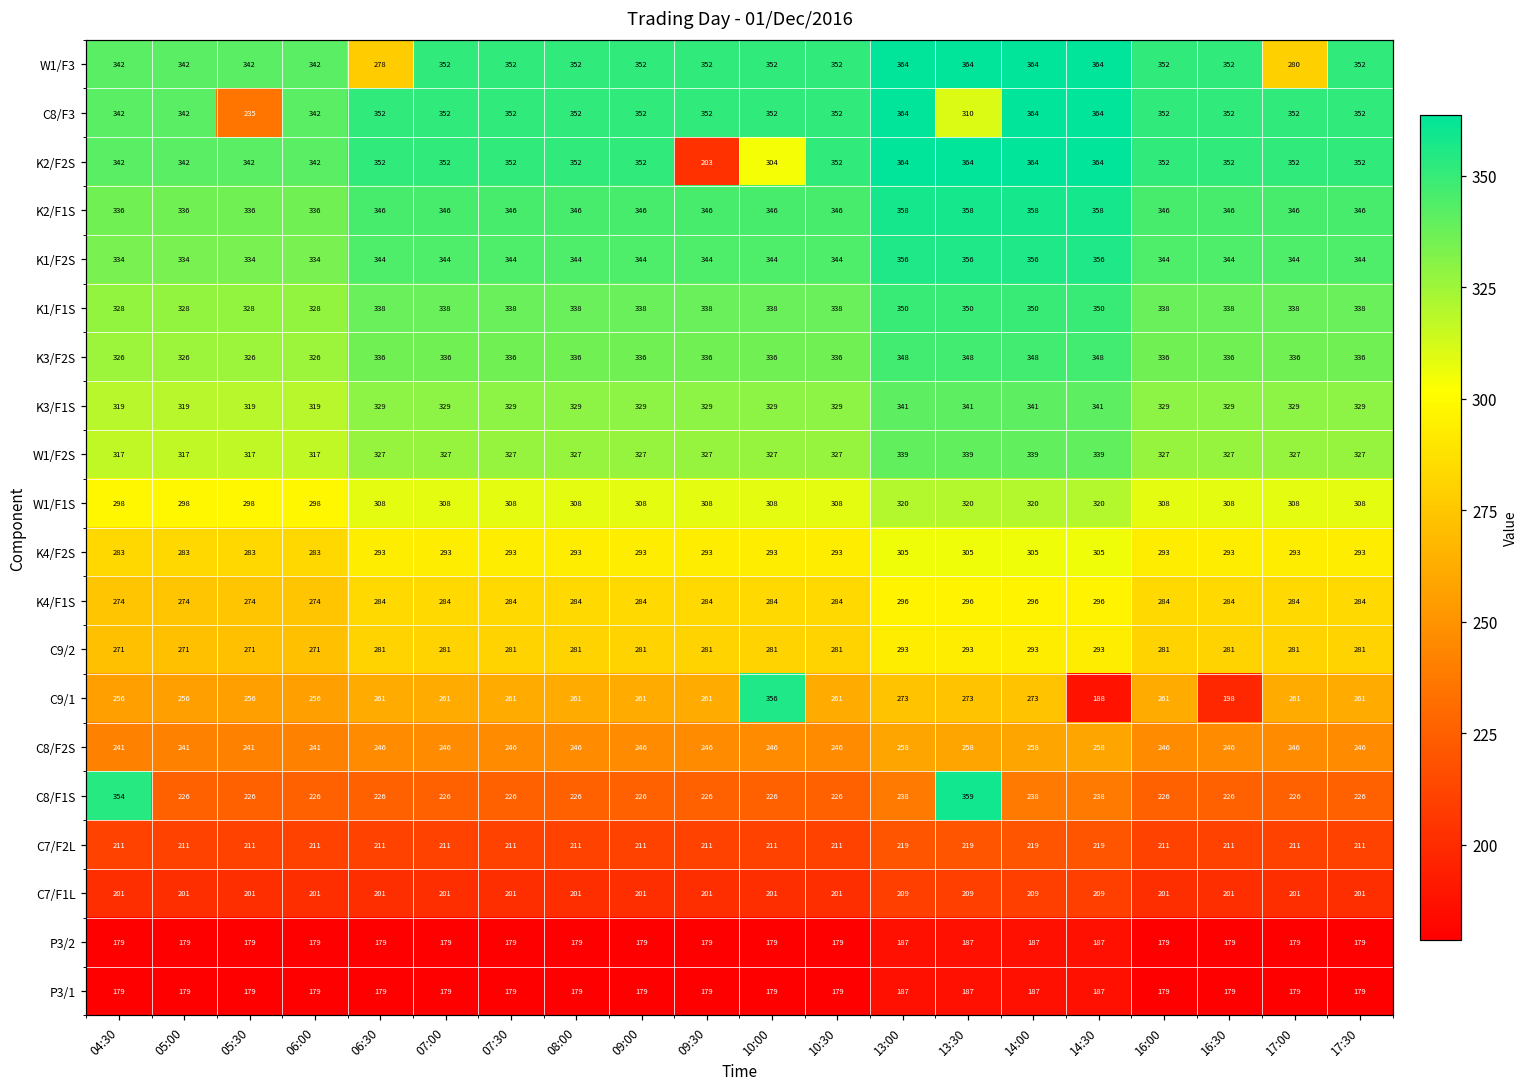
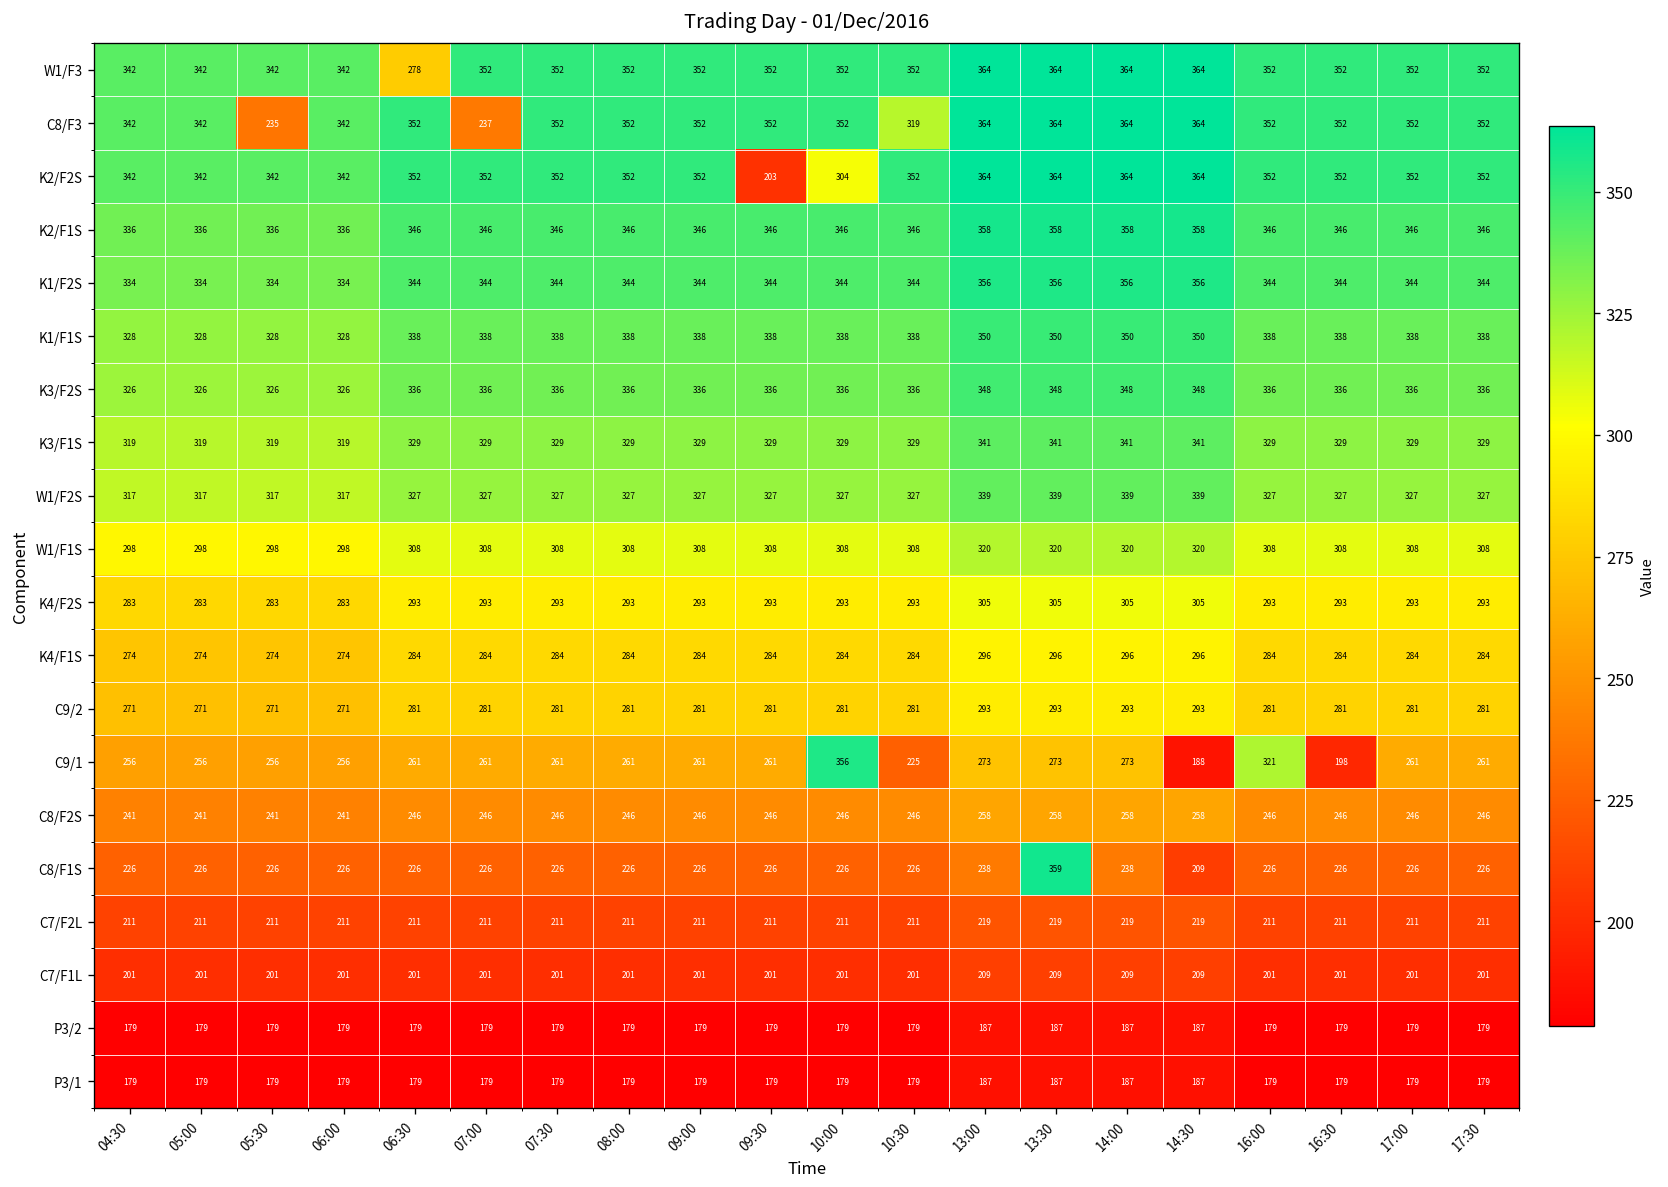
  {
    "W1/F3": {
      "04:30": 342,
      "05:00": 342,
      "05:30": 342,
      "06:00": 342,
      "06:30": 278,
      "07:00": 352,
      "07:30": 352,
      "08:00": 352,
      "09:00": 352,
      "09:30": 352,
      "10:00": 352,
      "10:30": 352,
      "13:00": 364,
      "13:30": 364,
      "14:00": 364,
      "14:30": 364,
      "16:00": 352,
      "16:30": 352,
-     "17:00": 280,
+     "17:00": 352,
      "17:30": 352
    },
    "C8/F3": {
      "04:30": 342,
      "05:00": 342,
      "05:30": 235,
      "06:00": 342,
      "06:30": 352,
-     "07:00": 352,
+     "07:00": 237,
      "07:30": 352,
      "08:00": 352,
      "09:00": 352,
      "09:30": 352,
      "10:00": 352,
-     "10:30": 352,
+     "10:30": 319,
      "13:00": 364,
-     "13:30": 310,
+     "13:30": 364,
      "14:00": 364,
      "14:30": 364,
      "16:00": 352,
      "16:30": 352,
      "17:00": 352,
      "17:30": 352
    },
    "C9/1": {
      "04:30": 256,
      "05:00": 256,
      "05:30": 256,
      "06:00": 256,
      "06:30": 261,
      "07:00": 261,
      "07:30": 261,
      "08:00": 261,
      "09:00": 261,
      "09:30": 261,
      "10:00": 356,
-     "10:30": 261,
+     "10:30": 225,
      "13:00": 273,
      "13:30": 273,
      "14:00": 273,
      "14:30": 188,
-     "16:00": 261,
+     "16:00": 321,
      "16:30": 198,
      "17:00": 261,
      "17:30": 261
    },
    "C8/F1S": {
-     "04:30": 354,
+     "04:30": 226,
      "05:00": 226,
      "05:30": 226,
      "06:00": 226,
      "06:30": 226,
      "07:00": 226,
      "07:30": 226,
      "08:00": 226,
      "09:00": 226,
      "09:30": 226,
      "10:00": 226,
      "10:30": 226,
      "13:00": 238,
      "13:30": 359,
      "14:00": 238,
-     "14:30": 238,
+     "14:30": 209,
      "16:00": 226,
      "16:30": 226,
      "17:00": 226,
      "17:30": 226
    }
  }
